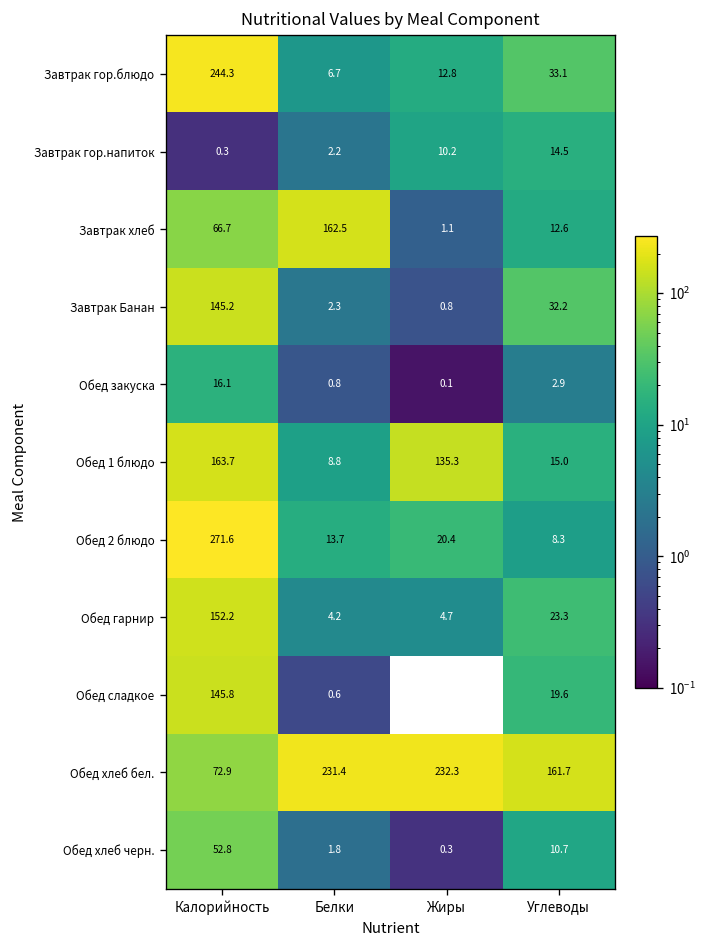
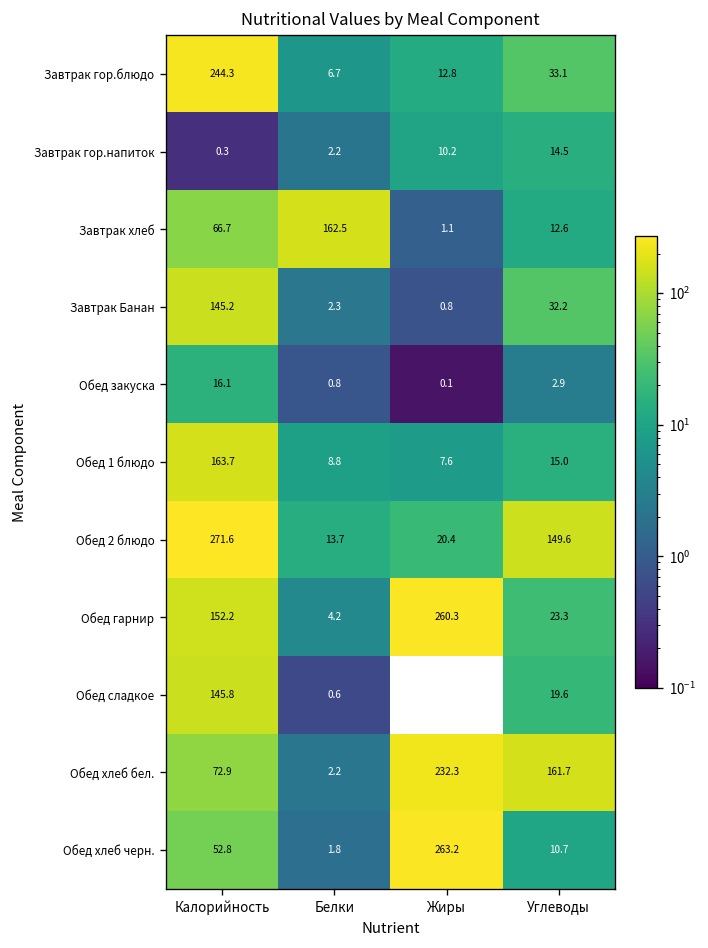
  {
    "Завтрак гор.блюдо": {
      "Калорийность": 244.3,
      "Белки": 6.7,
      "Жиры": 12.8,
      "Углеводы": 33.1
    },
    "Завтрак гор.напиток": {
      "Калорийность": 0.3,
      "Белки": 2.2,
      "Жиры": 10.2,
      "Углеводы": 14.5
    },
    "Завтрак хлеб": {
      "Калорийность": 66.7,
      "Белки": 162.5,
      "Жиры": 1.1,
      "Углеводы": 12.6
    },
    "Завтрак Банан": {
      "Калорийность": 145.2,
      "Белки": 2.3,
      "Жиры": 0.8,
      "Углеводы": 32.2
    },
    "Обед закуска": {
      "Калорийность": 16.1,
      "Белки": 0.8,
      "Жиры": 0.1,
      "Углеводы": 2.9
    },
    "Обед 1 блюдо": {
      "Калорийность": 163.7,
      "Белки": 8.8,
-     "Жиры": 135.3,
+     "Жиры": 7.6,
      "Углеводы": 15.0
    },
    "Обед 2 блюдо": {
      "Калорийность": 271.6,
      "Белки": 13.7,
      "Жиры": 20.4,
-     "Углеводы": 8.3
+     "Углеводы": 149.6
    },
    "Обед гарнир": {
      "Калорийность": 152.2,
      "Белки": 4.2,
-     "Жиры": 4.7,
+     "Жиры": 260.3,
      "Углеводы": 23.3
    },
    "Обед сладкое": {
      "Калорийность": 145.8,
      "Белки": 0.6,
      "Углеводы": 19.6
    },
    "Обед хлеб бел.": {
      "Калорийность": 72.9,
-     "Белки": 231.4,
+     "Белки": 2.2,
      "Жиры": 232.3,
      "Углеводы": 161.7
    },
    "Обед хлеб черн.": {
      "Калорийность": 52.8,
      "Белки": 1.8,
-     "Жиры": 0.3,
+     "Жиры": 263.2,
      "Углеводы": 10.7
    }
  }
